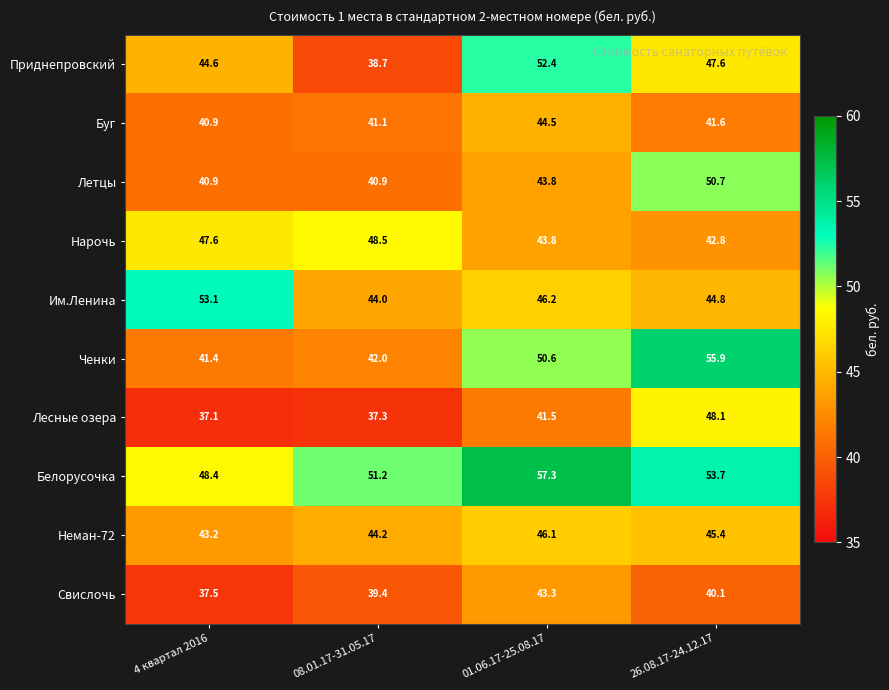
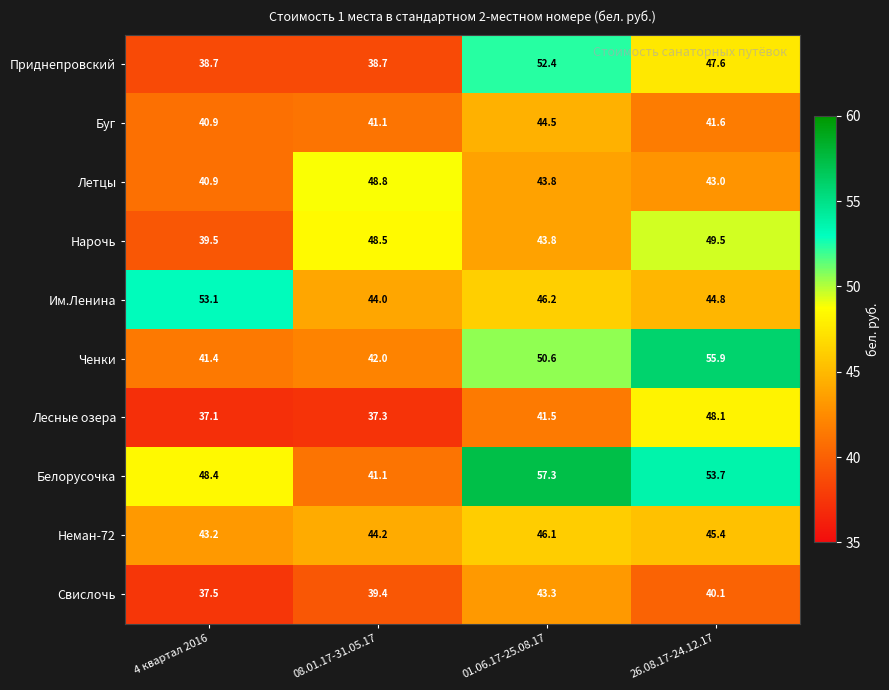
  {
    "Приднепровский": {
-     "4 квартал 2016": 44.6,
+     "4 квартал 2016": 38.7,
      "08.01.17-31.05.17": 38.7,
      "01.06.17-25.08.17": 52.4
    },
    "Буг": {
      "4 квартал 2016": 40.9,
      "08.01.17-31.05.17": 41.1,
      "01.06.17-25.08.17": 44.5,
      "26.08.17-24.12.17": 41.6
    },
    "Летцы": {
      "4 квартал 2016": 40.9,
-     "08.01.17-31.05.17": 40.9,
+     "08.01.17-31.05.17": 48.8,
      "01.06.17-25.08.17": 43.8,
-     "26.08.17-24.12.17": 50.7
+     "26.08.17-24.12.17": 43.0
    },
    "Нарочь": {
-     "4 квартал 2016": 47.6,
+     "4 квартал 2016": 39.5,
      "08.01.17-31.05.17": 48.5,
      "01.06.17-25.08.17": 43.8,
-     "26.08.17-24.12.17": 42.8
+     "26.08.17-24.12.17": 49.5
    },
    "Им.Ленина": {
      "4 квартал 2016": 53.1,
      "08.01.17-31.05.17": 44.0,
      "01.06.17-25.08.17": 46.2,
      "26.08.17-24.12.17": 44.8
    },
    "Ченки": {
      "4 квартал 2016": 41.4,
      "08.01.17-31.05.17": 42.0,
      "01.06.17-25.08.17": 50.6,
      "26.08.17-24.12.17": 55.9
    },
    "Лесные озера": {
      "4 квартал 2016": 37.1,
      "08.01.17-31.05.17": 37.3,
      "01.06.17-25.08.17": 41.5,
      "26.08.17-24.12.17": 48.1
    },
    "Белорусочка": {
      "4 квартал 2016": 48.4,
-     "08.01.17-31.05.17": 51.2,
+     "08.01.17-31.05.17": 41.1,
      "01.06.17-25.08.17": 57.3,
      "26.08.17-24.12.17": 53.7
    },
    "Неман-72": {
      "4 квартал 2016": 43.2,
      "08.01.17-31.05.17": 44.2,
      "01.06.17-25.08.17": 46.1,
      "26.08.17-24.12.17": 45.4
    },
    "Свислочь": {
      "4 квартал 2016": 37.5,
      "08.01.17-31.05.17": 39.4,
      "01.06.17-25.08.17": 43.3,
      "26.08.17-24.12.17": 40.1
    }
  }
